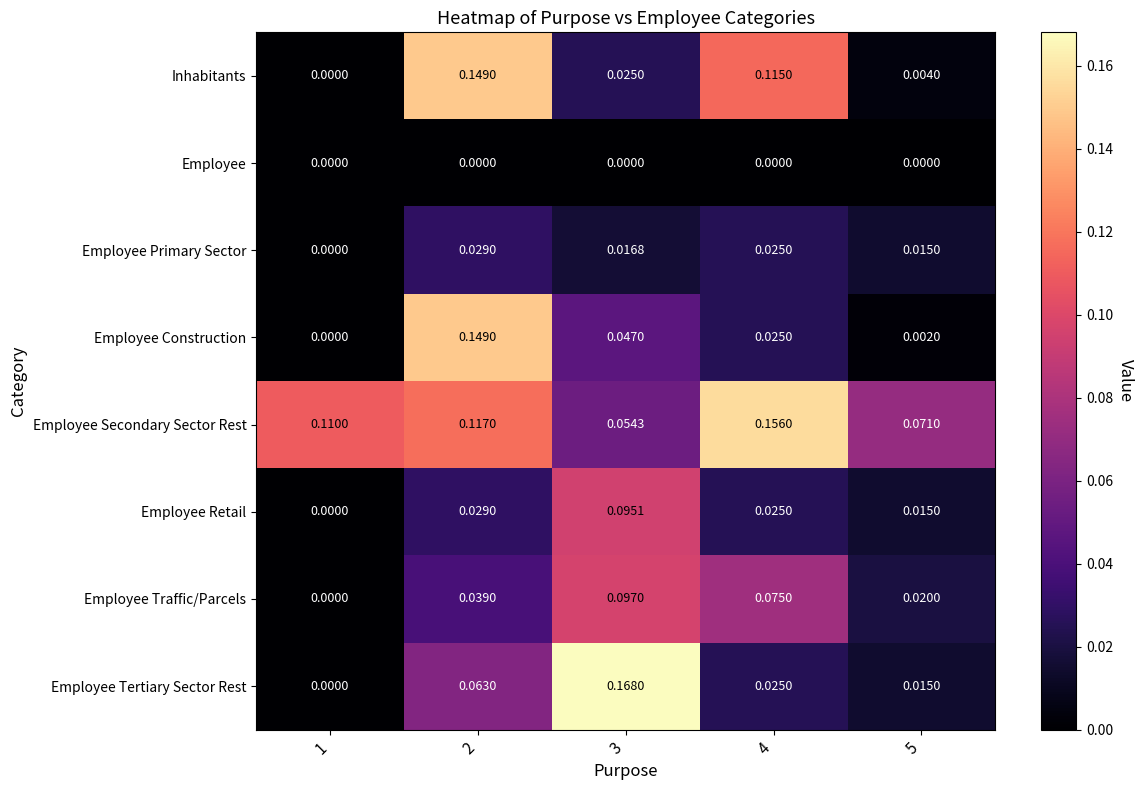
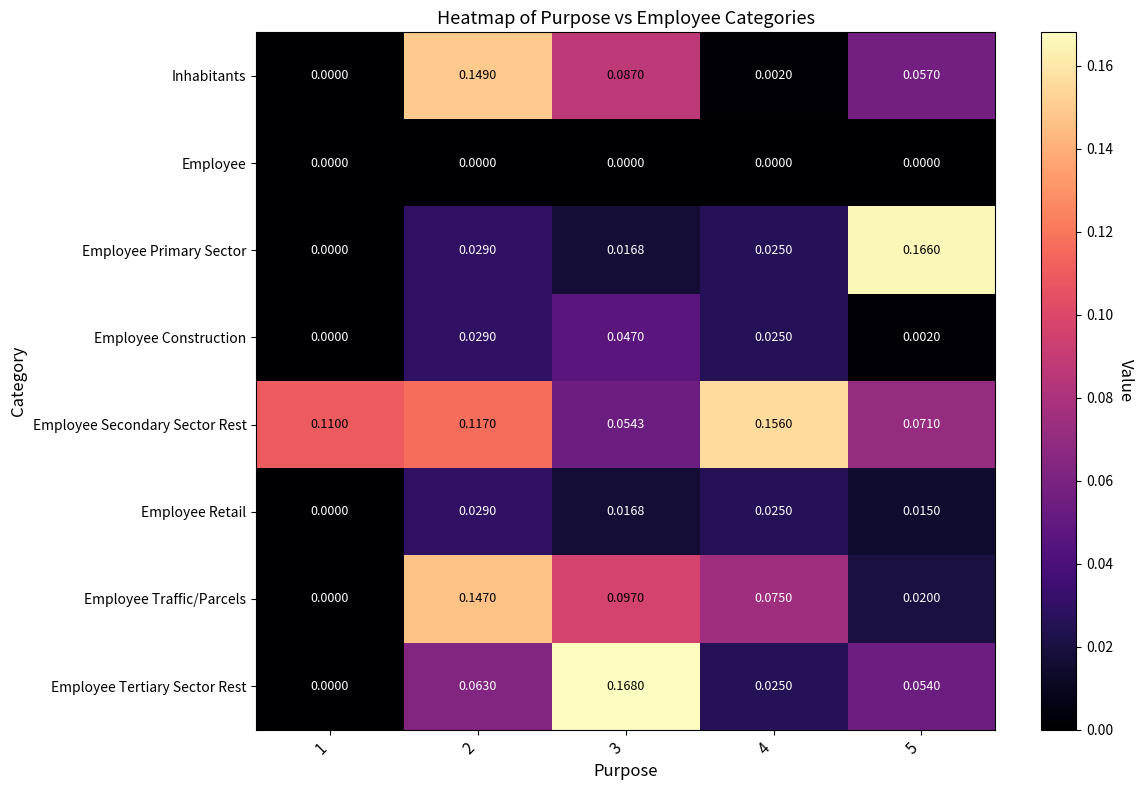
  {
    "Inhabitants": {
      "1": 0.0000,
      "2": 0.1490,
-     "3": 0.0250,
-     "4": 0.1150,
-     "5": 0.0040
+     "3": 0.0870,
+     "4": 0.0020,
+     "5": 0.0570
    },
    "Employee": {
      "1": 0.0000,
      "2": 0.0000,
      "3": 0.0000,
      "4": 0.0000,
      "5": 0.0000
    },
    "Employee Primary Sector": {
      "1": 0.0000,
      "2": 0.0290,
      "3": 0.0168,
      "4": 0.0250,
-     "5": 0.0150
+     "5": 0.1660
    },
    "Employee Construction": {
      "1": 0.0000,
-     "2": 0.1490,
+     "2": 0.0290,
      "3": 0.0470,
      "4": 0.0250,
      "5": 0.0020
    },
    "Employee Secondary Sector Rest": {
      "1": 0.1100,
      "2": 0.1170,
      "3": 0.0543,
      "4": 0.1560,
      "5": 0.0710
    },
    "Employee Retail": {
      "1": 0.0000,
      "2": 0.0290,
-     "3": 0.0951,
+     "3": 0.0168,
      "4": 0.0250,
      "5": 0.0150
    },
    "Employee Traffic/Parcels": {
      "1": 0.0000,
-     "2": 0.0390,
+     "2": 0.1470,
      "3": 0.0970,
      "4": 0.0750,
      "5": 0.0200
    },
    "Employee Tertiary Sector Rest": {
      "1": 0.0000,
      "2": 0.0630,
      "3": 0.1680,
      "4": 0.0250,
-     "5": 0.0150
+     "5": 0.0540
    }
  }
